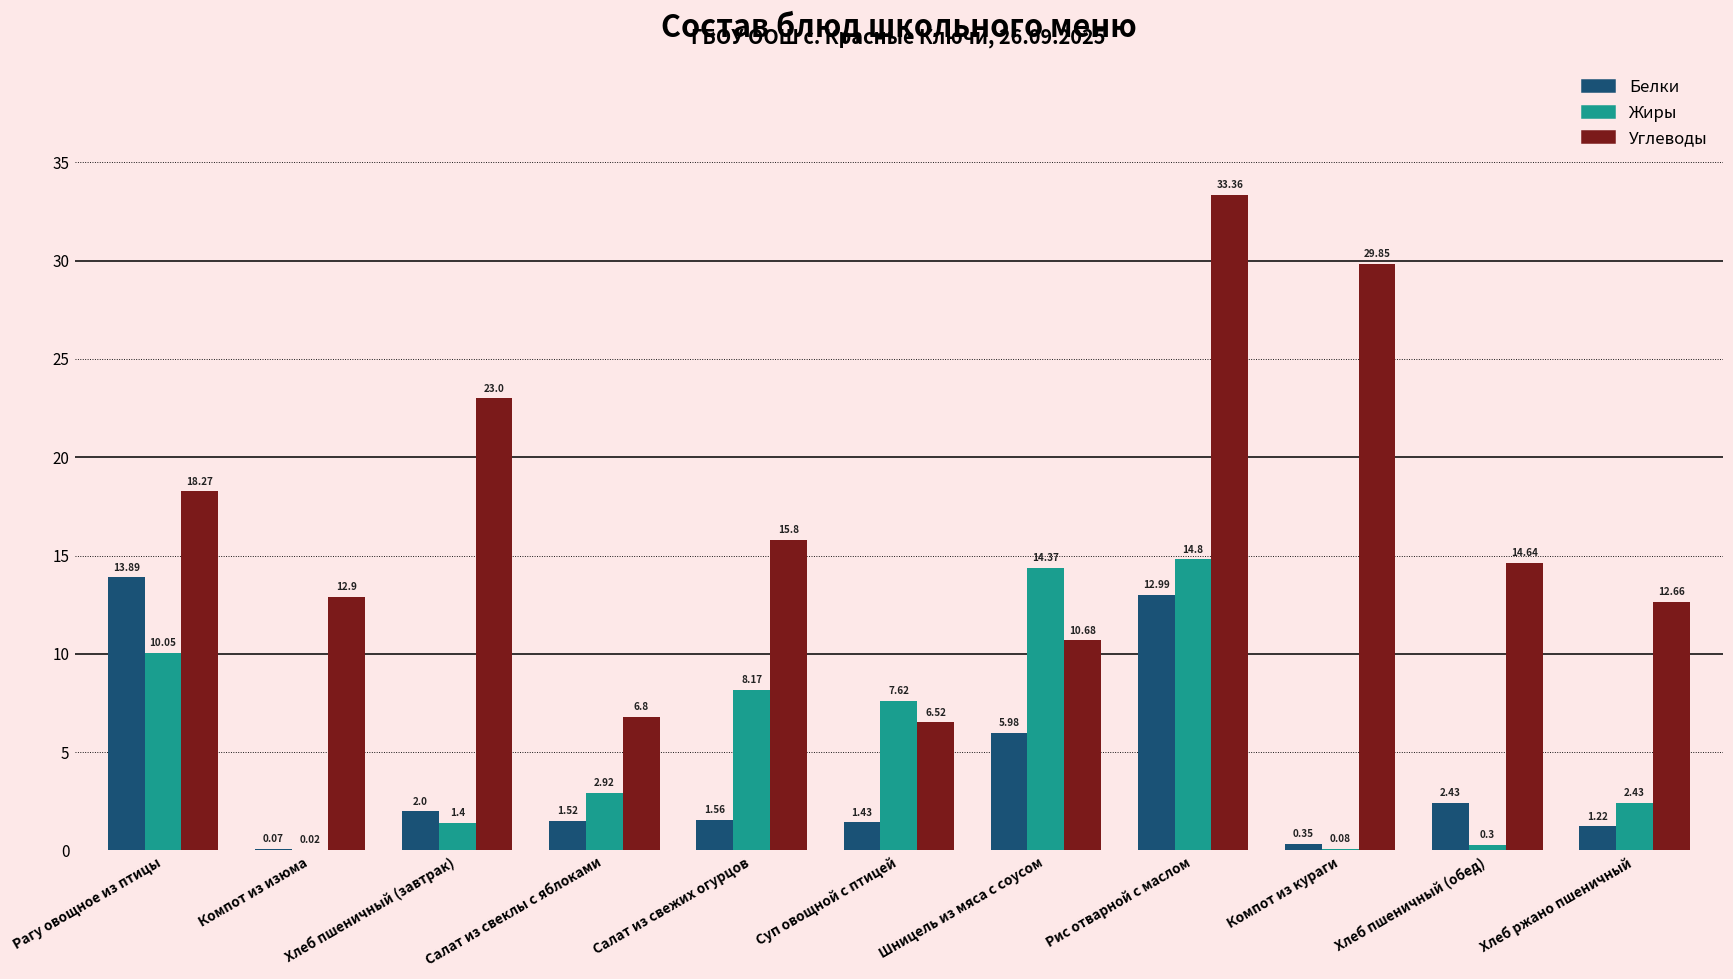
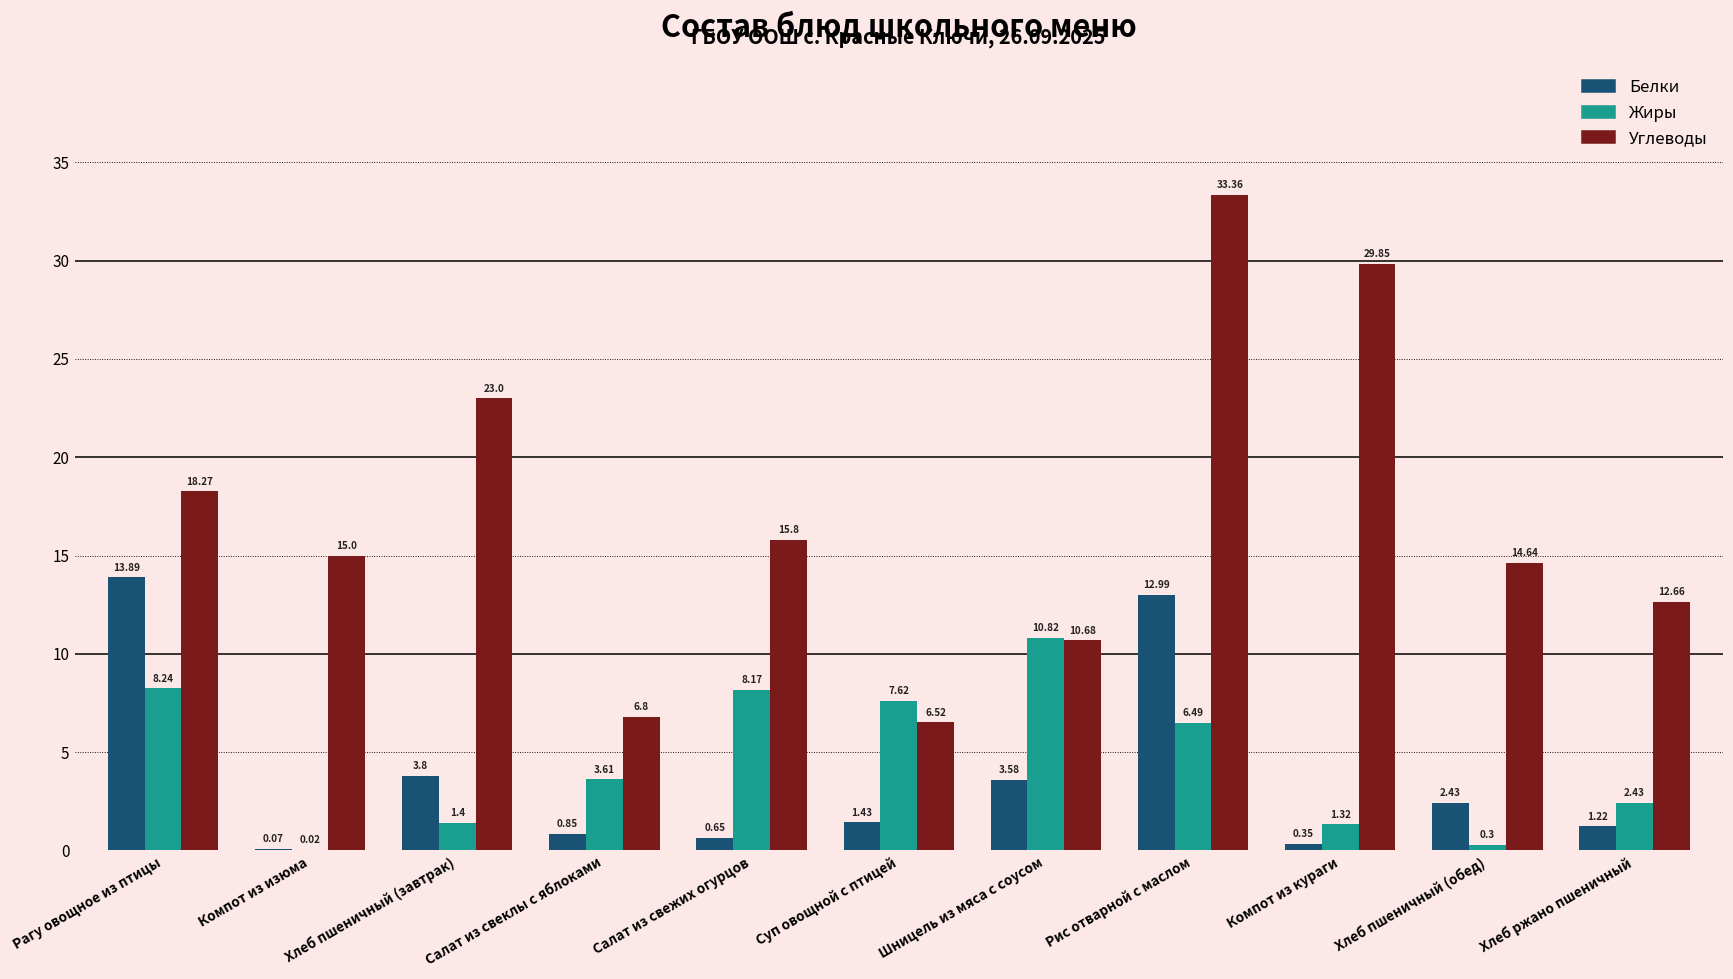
  {
    "Белки": {
      "Рагу овощное из птицы": 13.89,
      "Компот из изюма": 0.07,
-     "Хлеб пшеничный (завтрак)": 2.0,
-     "Салат из свеклы с яблоками": 1.52,
-     "Салат из свежих огурцов": 1.56,
+     "Хлеб пшеничный (завтрак)": 3.8,
+     "Салат из свеклы с яблоками": 0.85,
+     "Салат из свежих огурцов": 0.65,
      "Суп овощной с птицей": 1.43,
-     "Шницель из мяса с соусом": 5.98,
+     "Шницель из мяса с соусом": 3.58,
      "Рис отварной с маслом": 12.99,
      "Компот из кураги": 0.35,
      "Хлеб пшеничный (обед)": 2.43,
      "Хлеб ржано пшеничный": 1.22
    },
    "Жиры": {
-     "Рагу овощное из птицы": 10.05,
+     "Рагу овощное из птицы": 8.24,
      "Компот из изюма": 0.02,
      "Хлеб пшеничный (завтрак)": 1.4,
-     "Салат из свеклы с яблоками": 2.92,
+     "Салат из свеклы с яблоками": 3.61,
      "Салат из свежих огурцов": 8.17,
      "Суп овощной с птицей": 7.62,
-     "Шницель из мяса с соусом": 14.37,
-     "Рис отварной с маслом": 14.8,
-     "Компот из кураги": 0.08,
+     "Шницель из мяса с соусом": 10.82,
+     "Рис отварной с маслом": 6.49,
+     "Компот из кураги": 1.32,
      "Хлеб пшеничный (обед)": 0.3,
      "Хлеб ржано пшеничный": 2.43
    },
    "Углеводы": {
      "Рагу овощное из птицы": 18.27,
-     "Компот из изюма": 12.9,
+     "Компот из изюма": 15.0,
      "Хлеб пшеничный (завтрак)": 23.0,
      "Салат из свеклы с яблоками": 6.8,
      "Салат из свежих огурцов": 15.8,
      "Суп овощной с птицей": 6.52,
      "Шницель из мяса с соусом": 10.68,
      "Рис отварной с маслом": 33.36,
      "Компот из кураги": 29.85,
      "Хлеб пшеничный (обед)": 14.64,
      "Хлеб ржано пшеничный": 12.66
    }
  }
